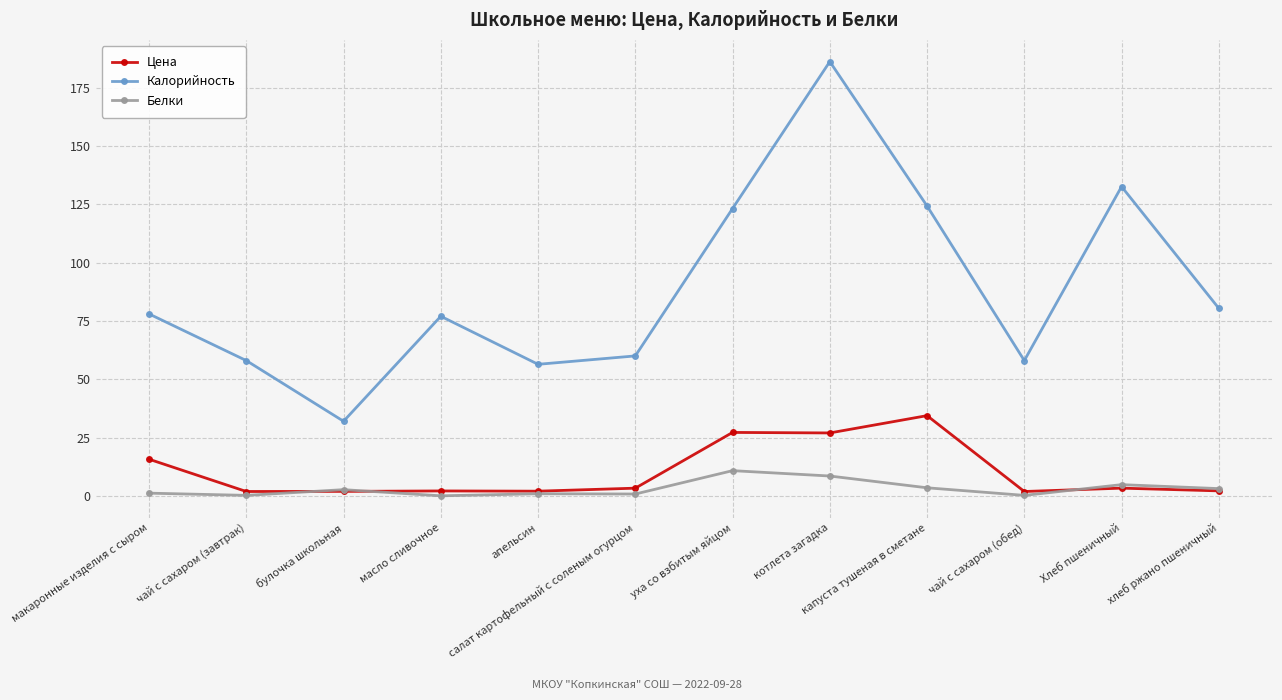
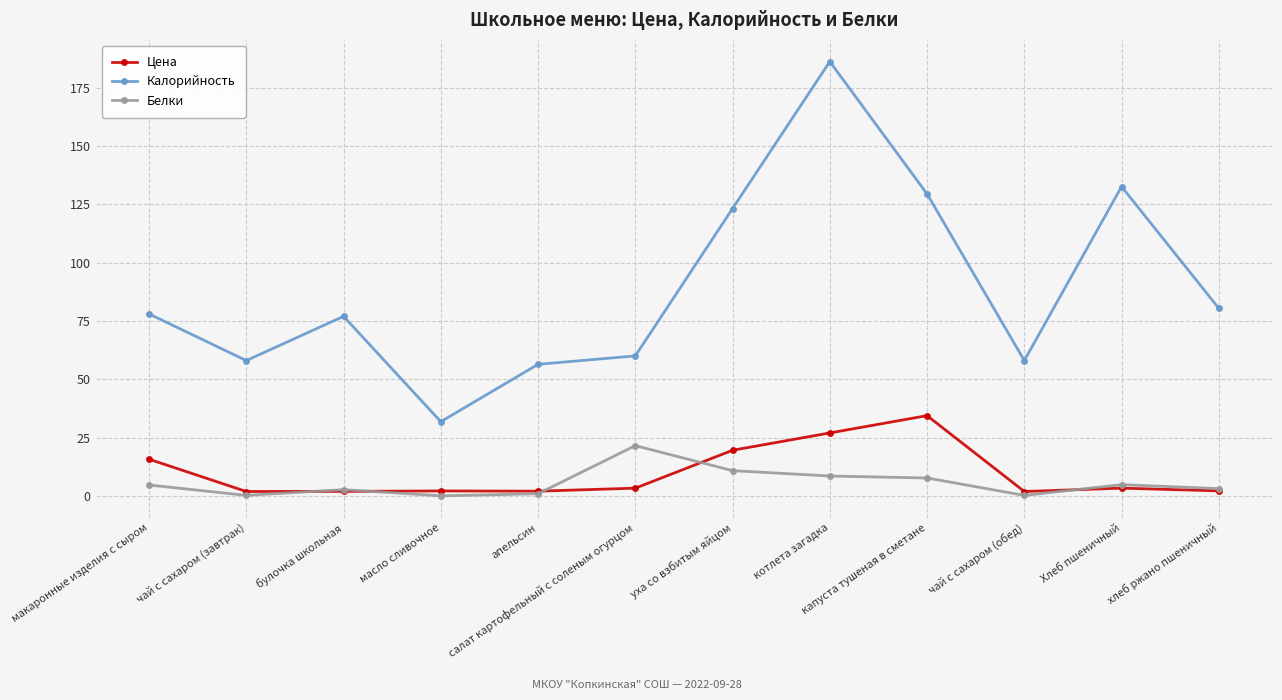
  {
    "Цена": {
      "макаронные изделия с сыром": 16,
      "чай с сахаром (завтрак)": 2,
      "масло сливочное": 2,
      "салат картофельный с соленым огурцом": 3,
-     "уха со взбитым яйцом": 27,
+     "уха со взбитым яйцом": 20,
      "котлета загадка": 27,
      "капуста тушеная в сметане": 34,
      "чай с сахаром (обед)": 2,
      "Хлеб пшеничный": 3
    },
    "Калорийность": {
      "макаронные изделия с сыром": 78,
      "чай с сахаром (завтрак)": 58,
-     "булочка школьная": 32,
-     "масло сливочное": 77,
+     "булочка школьная": 77,
+     "масло сливочное": 32,
      "апельсин": 56,
      "салат картофельный с соленым огурцом": 60,
      "уха со взбитым яйцом": 123,
      "котлета загадка": 186,
-     "капуста тушеная в сметане": 124,
+     "капуста тушеная в сметане": 129,
      "чай с сахаром (обед)": 58,
      "Хлеб пшеничный": 133,
      "хлеб ржано пшеничный": 80
    },
    "Белки": {
-     "макаронные изделия с сыром": 1,
+     "макаронные изделия с сыром": 5,
      "чай с сахаром (завтрак)": 0,
      "масло сливочное": 0,
-     "салат картофельный с соленым огурцом": 1,
+     "салат картофельный с соленым огурцом": 22,
      "уха со взбитым яйцом": 11,
      "котлета загадка": 9,
-     "капуста тушеная в сметане": 3,
+     "капуста тушеная в сметане": 8,
      "чай с сахаром (обед)": 0,
      "Хлеб пшеничный": 5
    }
  }
